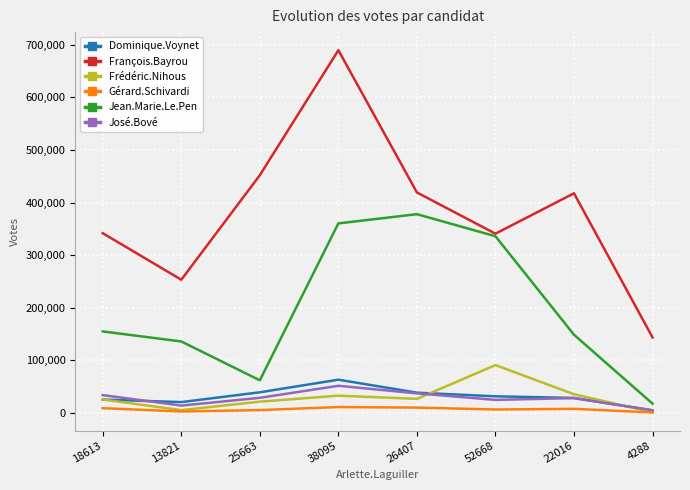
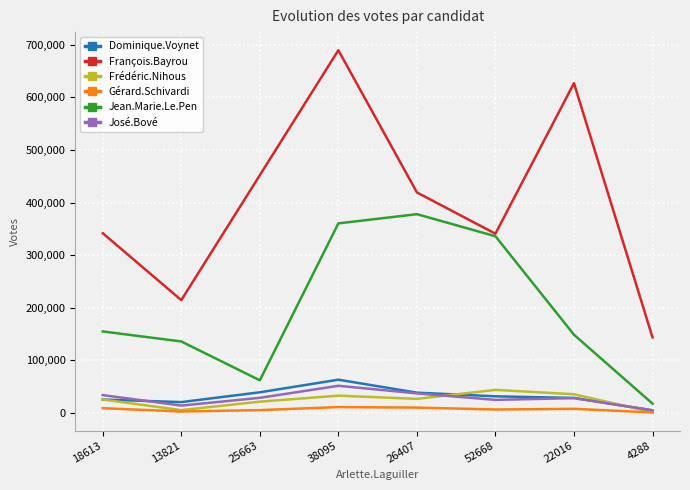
  {
    "Dominique.Voynet": {
      "13821": "20,000",
      "25663": "40,000",
      "38095": "60,000",
      "52668": "30,000"
    },
    "François.Bayrou": {
      "18613": "340,000",
-     "13821": "250,000",
+     "13821": "210,000",
      "25663": "450,000",
      "38095": "690,000",
      "26407": "420,000",
-     "22016": "420,000",
+     "22016": "630,000",
      "4288": "140,000"
    },
    "Frédéric.Nihous": {
      "25663": "20,000",
      "38095": "30,000",
      "26407": "30,000",
-     "52668": "90,000",
+     "52668": "40,000",
      "22016": "40,000"
    },
    "Gérard.Schivardi": {
      "18613": "10,000",
      "25663": "10,000",
      "38095": "10,000",
      "26407": "10,000",
      "52668": "10,000",
      "22016": "10,000"
    },
    "Jean.Marie.Le.Pen": {
      "18613": "150,000",
      "13821": "140,000",
      "25663": "60,000",
      "38095": "360,000",
      "26407": "380,000",
      "22016": "150,000",
      "4288": "20,000"
    },
    "José.Bové": {
      "18613": "30,000",
      "13821": "10,000",
      "25663": "30,000",
      "38095": "50,000",
      "52668": "20,000"
    }
  }
